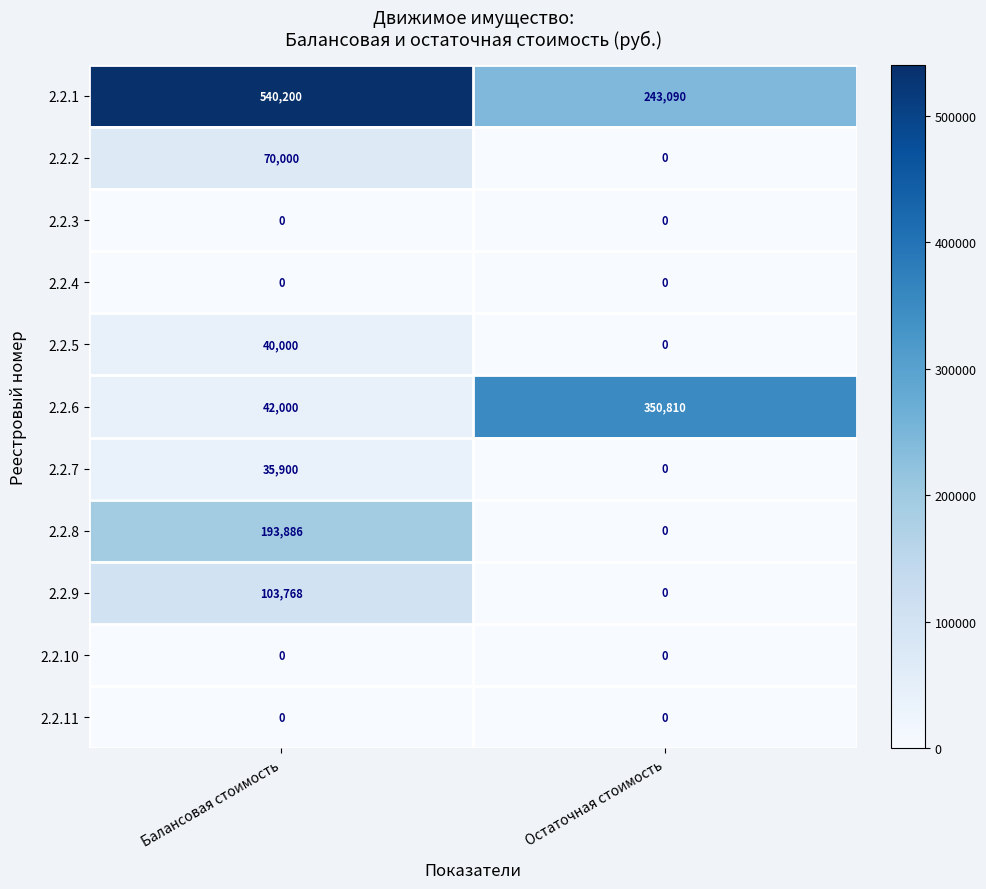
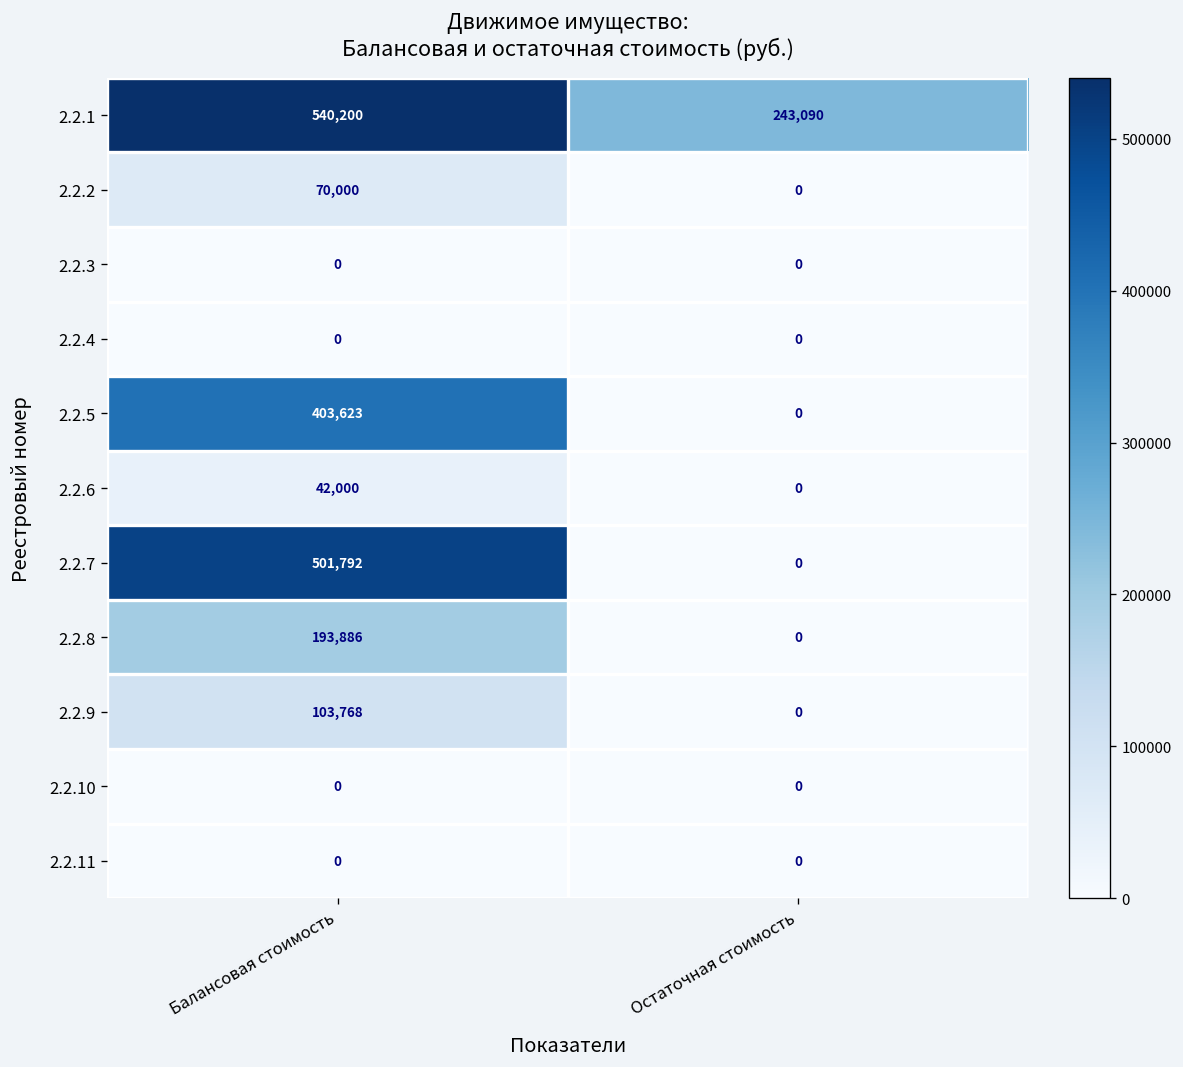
  {
    "2.2.1": {
      "Балансовая стоимость": "540,200",
      "Остаточная стоимость": "243,090"
    },
    "2.2.2": {
      "Балансовая стоимость": "70,000",
      "Остаточная стоимость": "0"
    },
    "2.2.3": {
      "Балансовая стоимость": "0",
      "Остаточная стоимость": "0"
    },
    "2.2.4": {
      "Балансовая стоимость": "0",
      "Остаточная стоимость": "0"
    },
    "2.2.5": {
-     "Балансовая стоимость": "40,000",
+     "Балансовая стоимость": "403,623",
      "Остаточная стоимость": "0"
    },
    "2.2.6": {
      "Балансовая стоимость": "42,000",
-     "Остаточная стоимость": "350,810"
+     "Остаточная стоимость": "0"
    },
    "2.2.7": {
-     "Балансовая стоимость": "35,900",
+     "Балансовая стоимость": "501,792",
      "Остаточная стоимость": "0"
    },
    "2.2.8": {
      "Балансовая стоимость": "193,886",
      "Остаточная стоимость": "0"
    },
    "2.2.9": {
      "Балансовая стоимость": "103,768",
      "Остаточная стоимость": "0"
    },
    "2.2.10": {
      "Балансовая стоимость": "0",
      "Остаточная стоимость": "0"
    },
    "2.2.11": {
      "Балансовая стоимость": "0",
      "Остаточная стоимость": "0"
    }
  }
